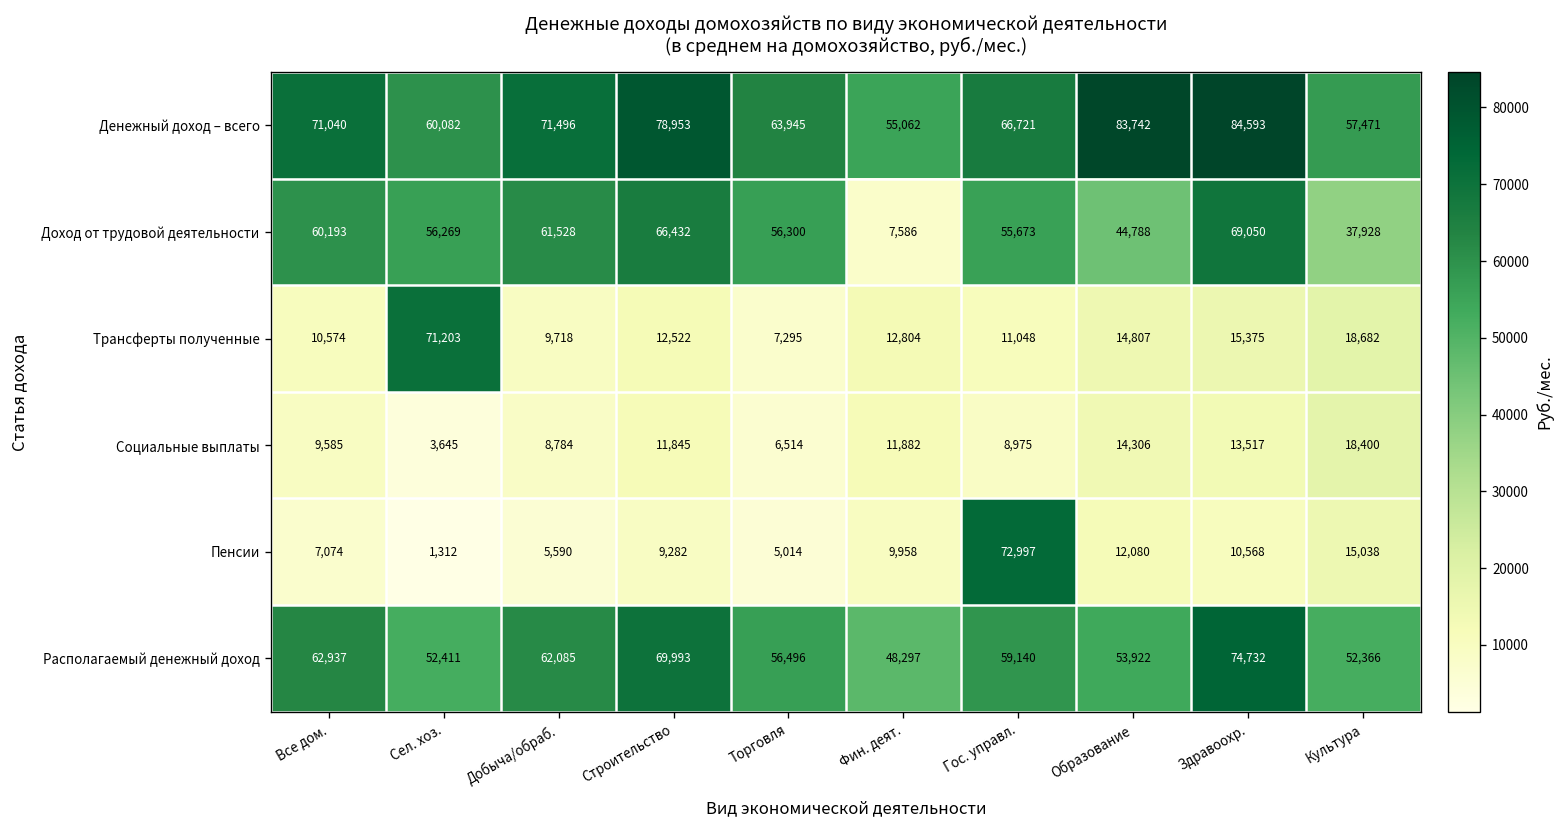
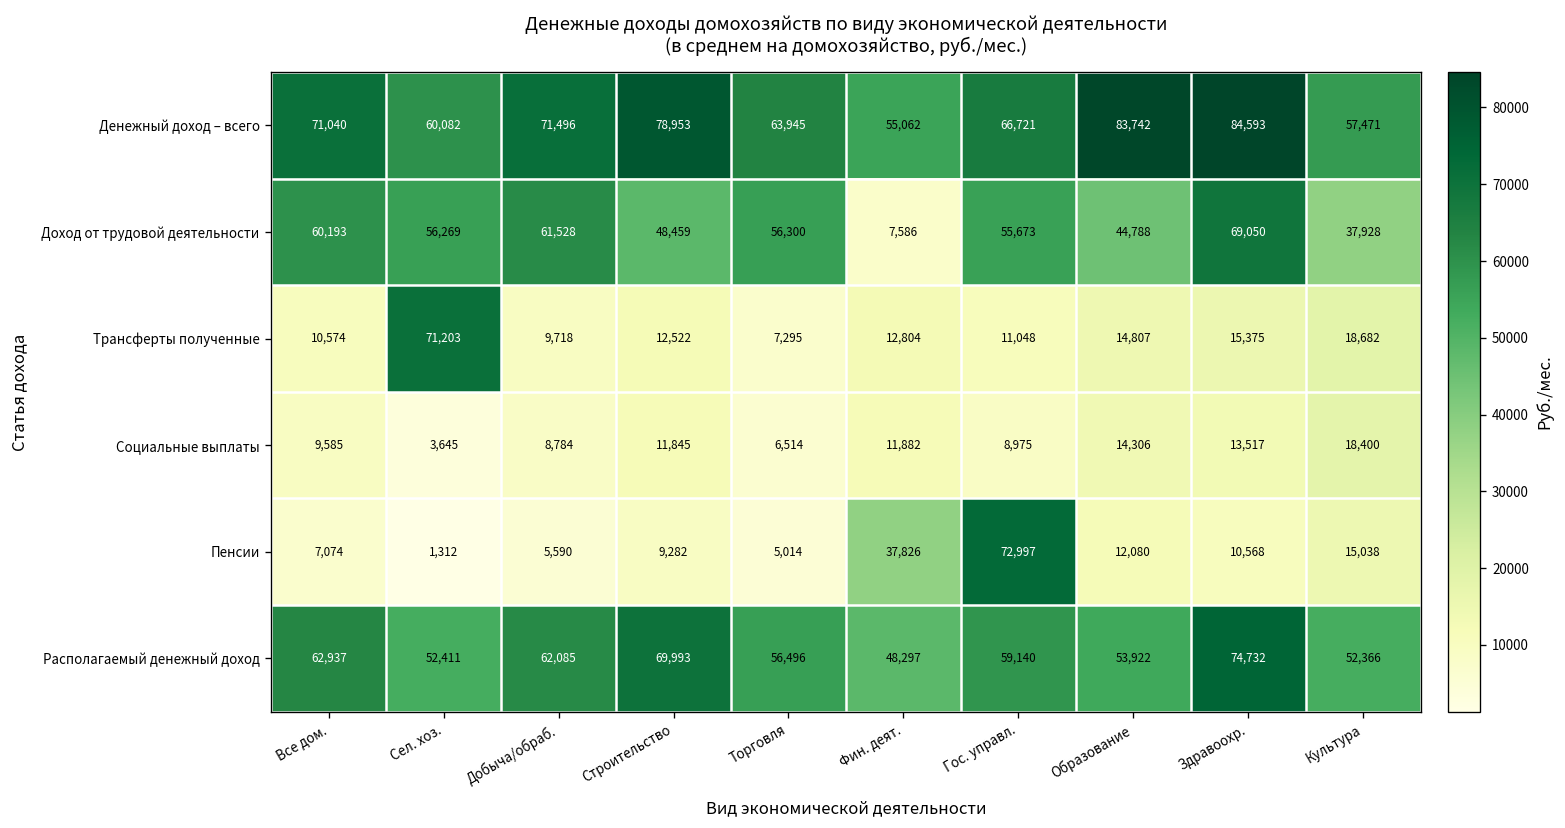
  {
    "Денежный доход – всего": {
      "Все дом.": "71,040",
      "Сел. хоз.": "60,082",
      "Добыча/обраб.": "71,496",
      "Строительство": "78,953",
      "Торговля": "63,945",
      "Фин. деят.": "55,062",
      "Гос. управл.": "66,721",
      "Образование": "83,742",
      "Здравоохр.": "84,593",
      "Культура": "57,471"
    },
    "Доход от трудовой деятельности": {
      "Все дом.": "60,193",
      "Сел. хоз.": "56,269",
      "Добыча/обраб.": "61,528",
-     "Строительство": "66,432",
+     "Строительство": "48,459",
      "Торговля": "56,300",
      "Фин. деят.": "7,586",
      "Гос. управл.": "55,673",
      "Образование": "44,788",
      "Здравоохр.": "69,050",
      "Культура": "37,928"
    },
    "Трансферты полученные": {
      "Все дом.": "10,574",
      "Сел. хоз.": "71,203",
      "Добыча/обраб.": "9,718",
      "Строительство": "12,522",
      "Торговля": "7,295",
      "Фин. деят.": "12,804",
      "Гос. управл.": "11,048",
      "Образование": "14,807",
      "Здравоохр.": "15,375",
      "Культура": "18,682"
    },
    "Социальные выплаты": {
      "Все дом.": "9,585",
      "Сел. хоз.": "3,645",
      "Добыча/обраб.": "8,784",
      "Строительство": "11,845",
      "Торговля": "6,514",
      "Фин. деят.": "11,882",
      "Гос. управл.": "8,975",
      "Образование": "14,306",
      "Здравоохр.": "13,517",
      "Культура": "18,400"
    },
    "Пенсии": {
      "Все дом.": "7,074",
      "Сел. хоз.": "1,312",
      "Добыча/обраб.": "5,590",
      "Строительство": "9,282",
      "Торговля": "5,014",
-     "Фин. деят.": "9,958",
+     "Фин. деят.": "37,826",
      "Гос. управл.": "72,997",
      "Образование": "12,080",
      "Здравоохр.": "10,568",
      "Культура": "15,038"
    },
    "Располагаемый денежный доход": {
      "Все дом.": "62,937",
      "Сел. хоз.": "52,411",
      "Добыча/обраб.": "62,085",
      "Строительство": "69,993",
      "Торговля": "56,496",
      "Фин. деят.": "48,297",
      "Гос. управл.": "59,140",
      "Образование": "53,922",
      "Здравоохр.": "74,732",
      "Культура": "52,366"
    }
  }
